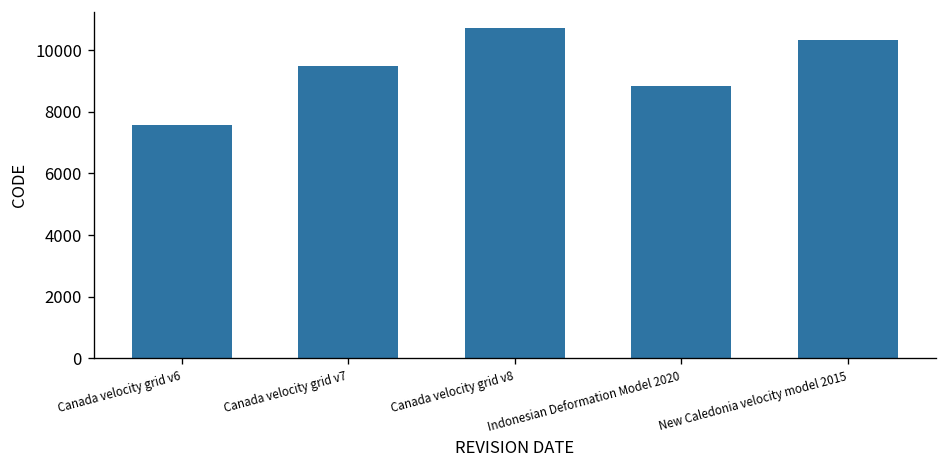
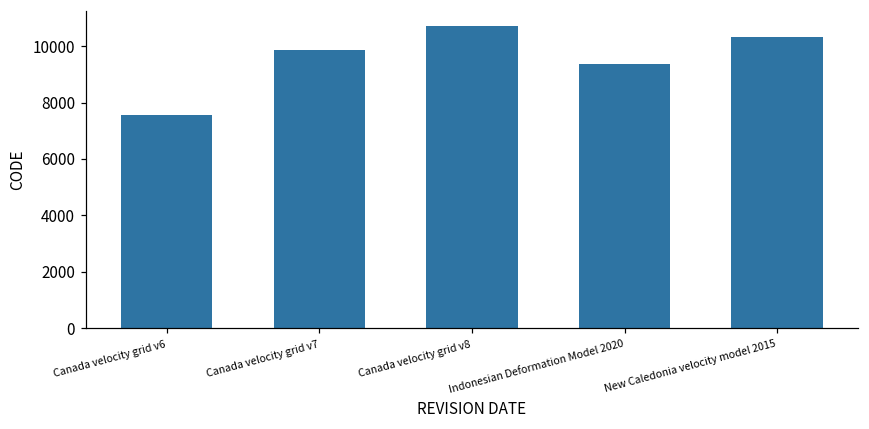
  {
    "Canada velocity grid v6": 7600,
-   "Canada velocity grid v7": 9500,
+   "Canada velocity grid v7": 9800,
    "Canada velocity grid v8": 10700,
-   "Indonesian Deformation Model 2020": 8800,
+   "Indonesian Deformation Model 2020": 9400,
    "New Caledonia velocity model 2015": 10300
  }
